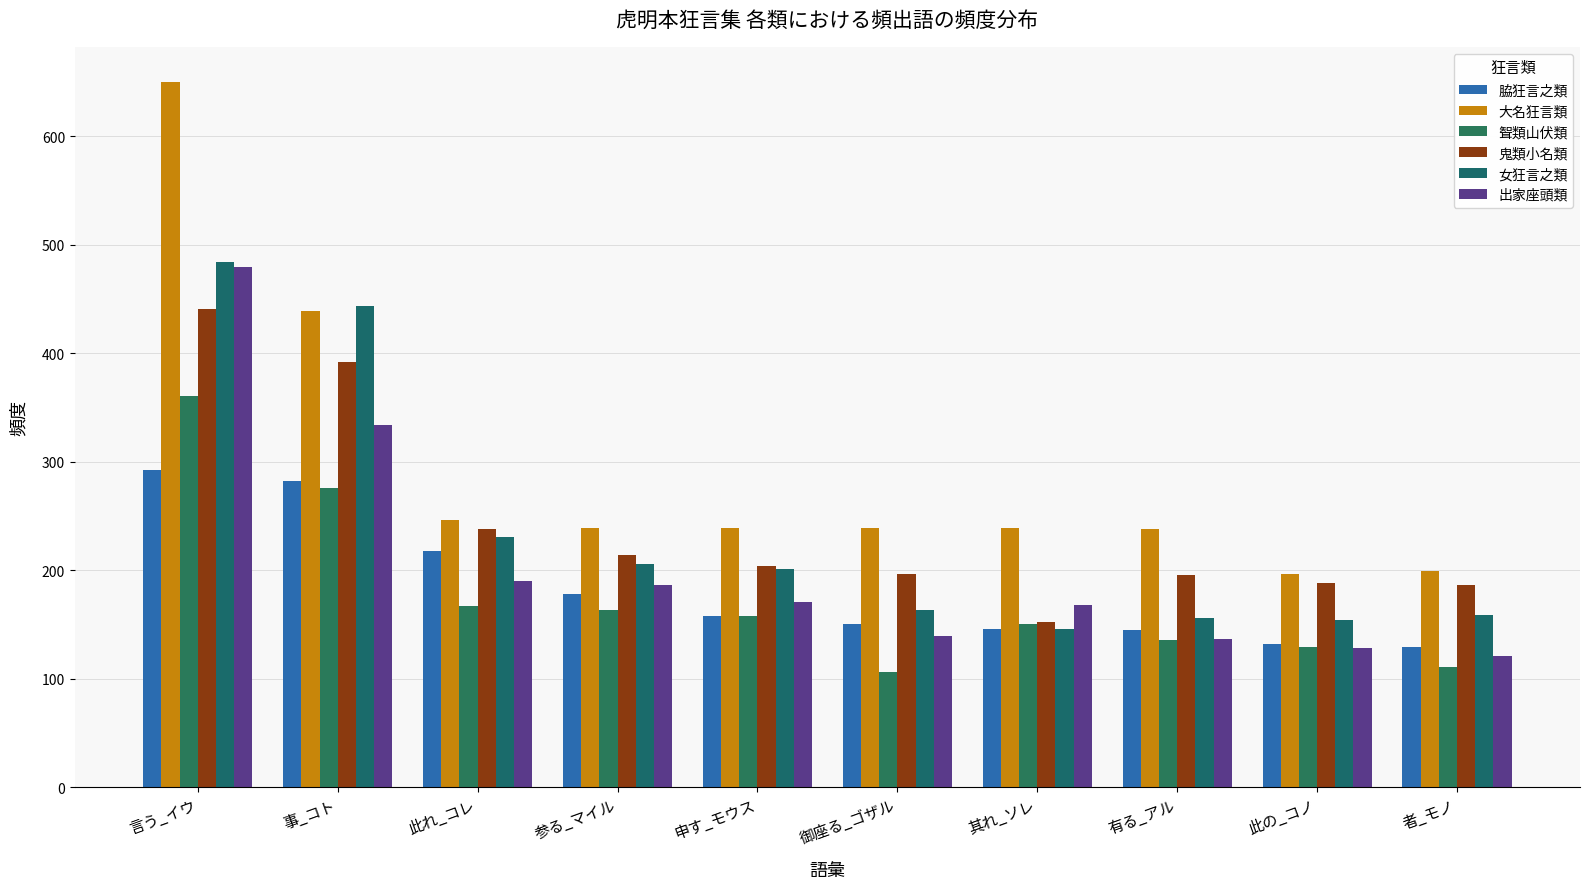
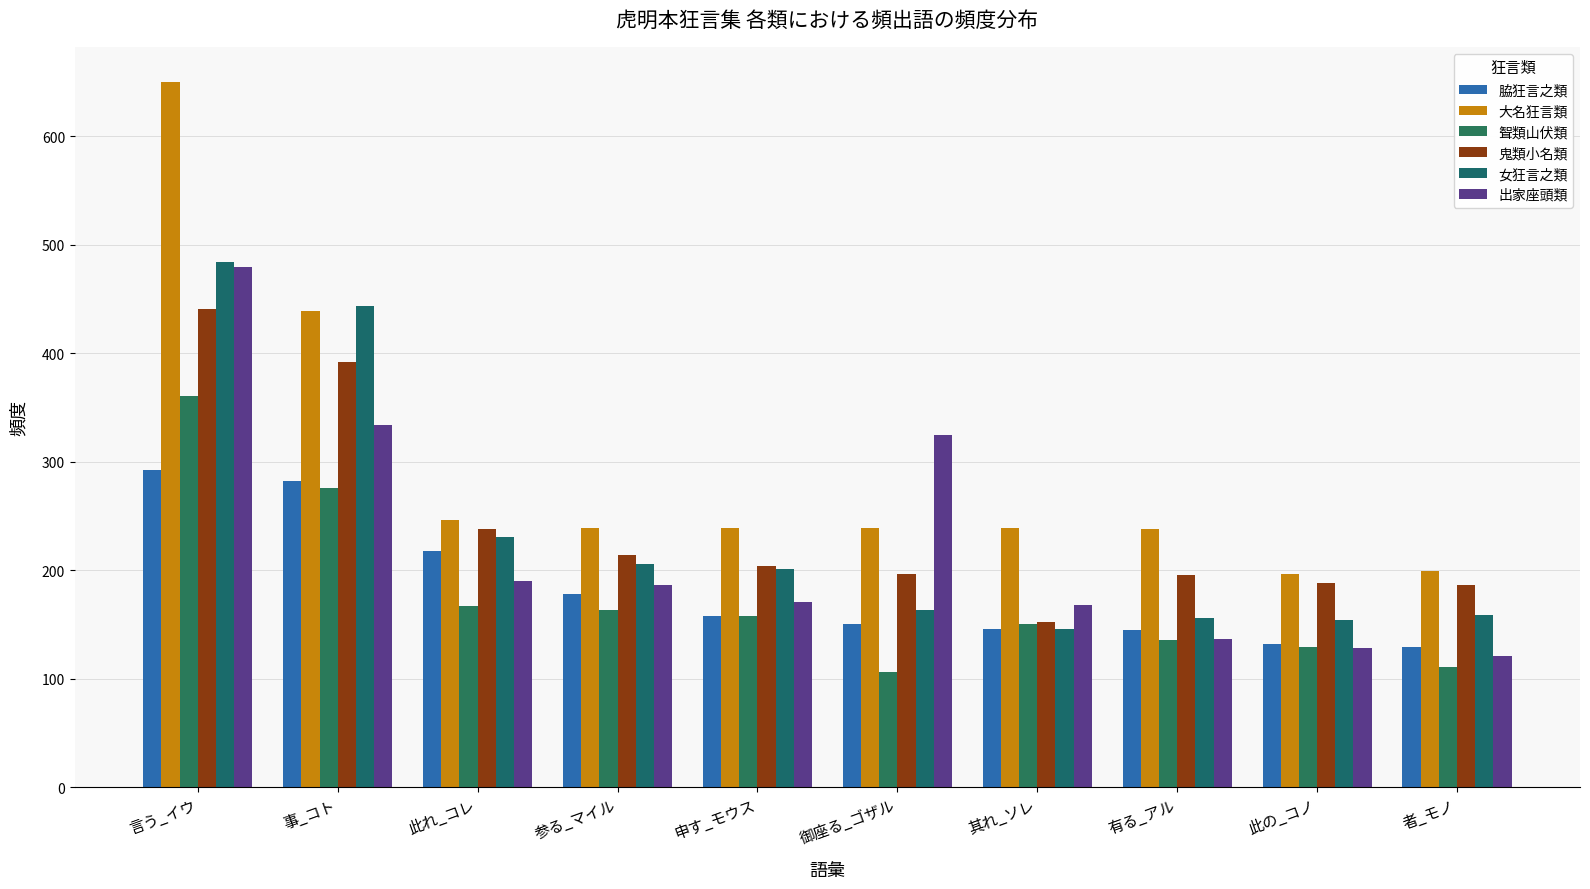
  {
    "脇狂言之類": {
      "言う_イウ": 292,
      "事_コト": 282,
      "此れ_コレ": 218,
      "参る_マイル": 178,
      "申す_モウス": 158,
      "御座る_ゴザル": 150,
      "其れ_ソレ": 146,
      "有る_アル": 145,
      "此の_コノ": 132,
      "者_モノ": 129
    },
    "大名狂言類": {
      "言う_イウ": 650,
      "事_コト": 439,
      "此れ_コレ": 246,
      "参る_マイル": 239,
      "申す_モウス": 239,
      "御座る_ゴザル": 239,
      "其れ_ソレ": 239,
      "有る_アル": 238,
      "此の_コノ": 197,
      "者_モノ": 199
    },
    "鬼類小名類": {
      "言う_イウ": 441,
      "事_コト": 392,
      "此れ_コレ": 238,
      "参る_マイル": 214,
      "申す_モウス": 204,
      "御座る_ゴザル": 197,
      "其れ_ソレ": 152,
      "有る_アル": 196,
      "此の_コノ": 188,
      "者_モノ": 186
    },
    "出家座頭類": {
      "言う_イウ": 480,
      "事_コト": 334,
      "此れ_コレ": 190,
      "参る_マイル": 186,
      "申す_モウス": 171,
-     "御座る_ゴザル": 139,
+     "御座る_ゴザル": 325,
      "其れ_ソレ": 168,
      "有る_アル": 137,
      "此の_コノ": 128,
      "者_モノ": 121
    }
  }
